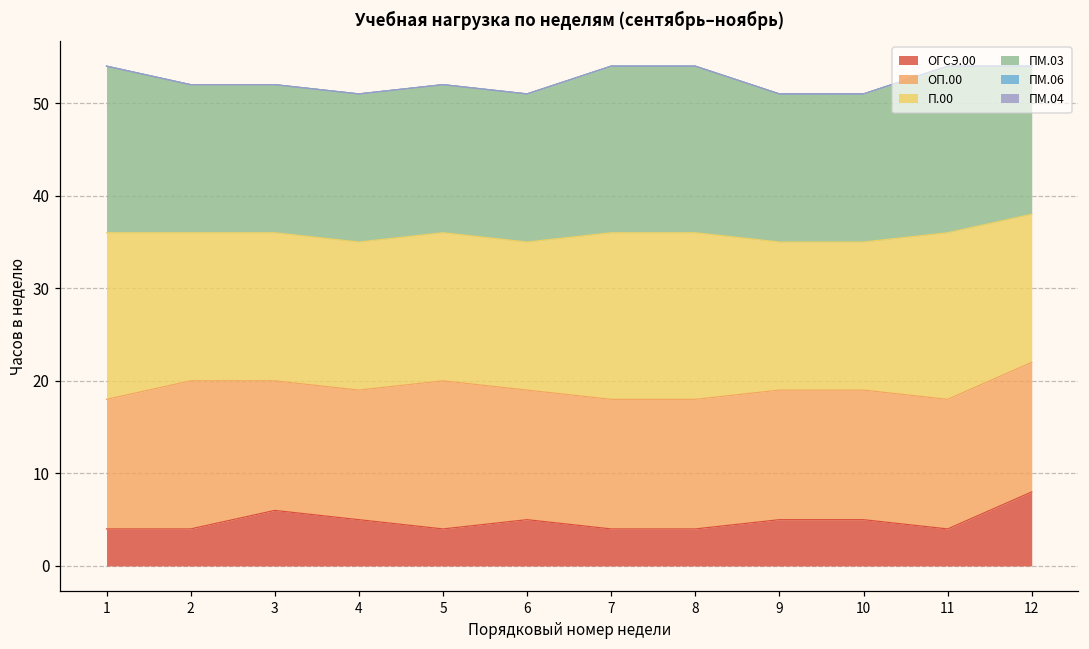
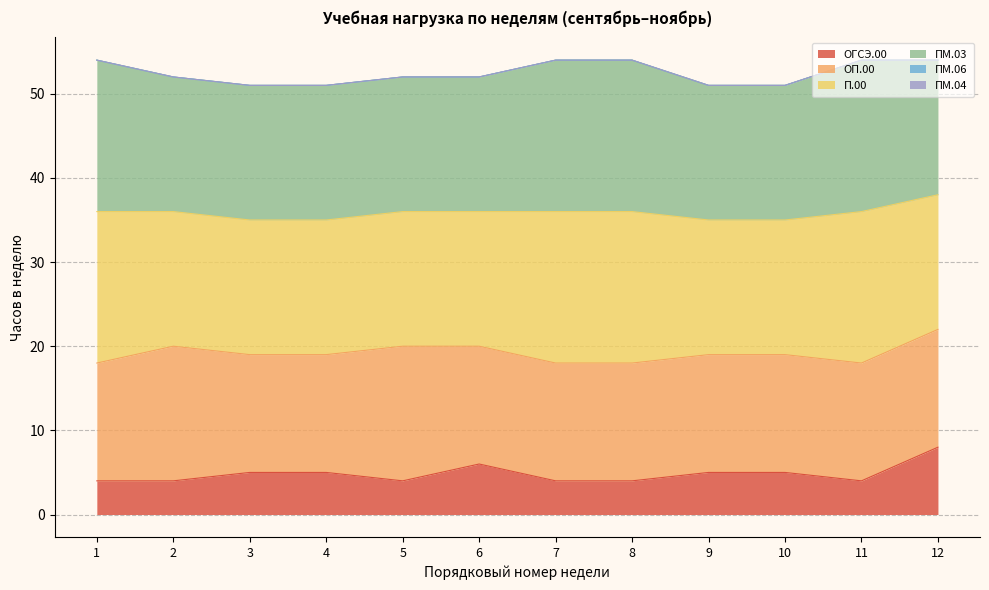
  {
    "ОГСЭ.00": {
      "1": 4,
      "2": 4,
-     "3": 6,
+     "3": 5,
      "4": 5,
      "5": 4,
-     "6": 5,
+     "6": 6,
      "7": 4,
      "8": 4,
      "9": 5,
      "10": 5,
      "11": 4,
      "12": 8
    }
  }
